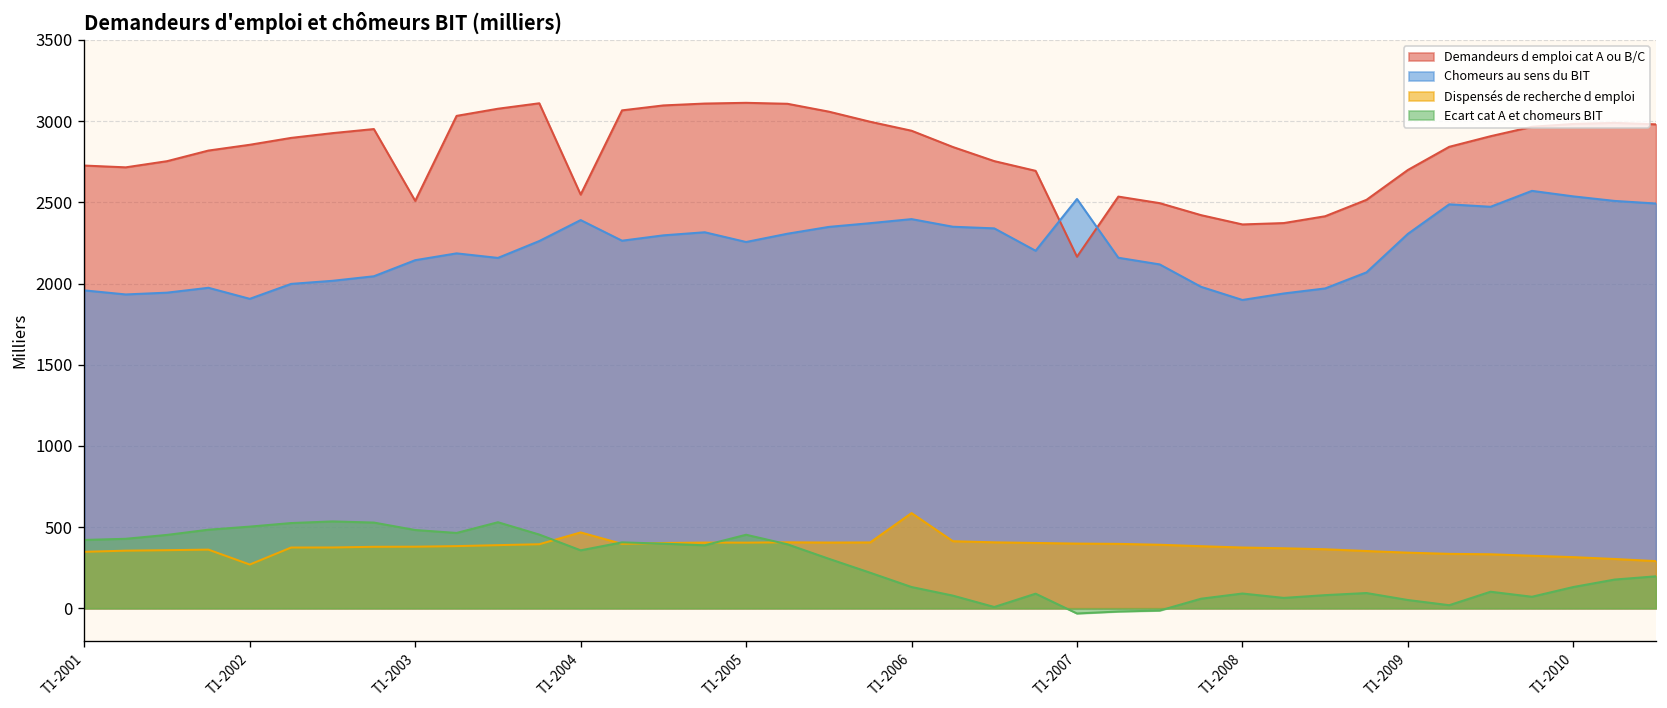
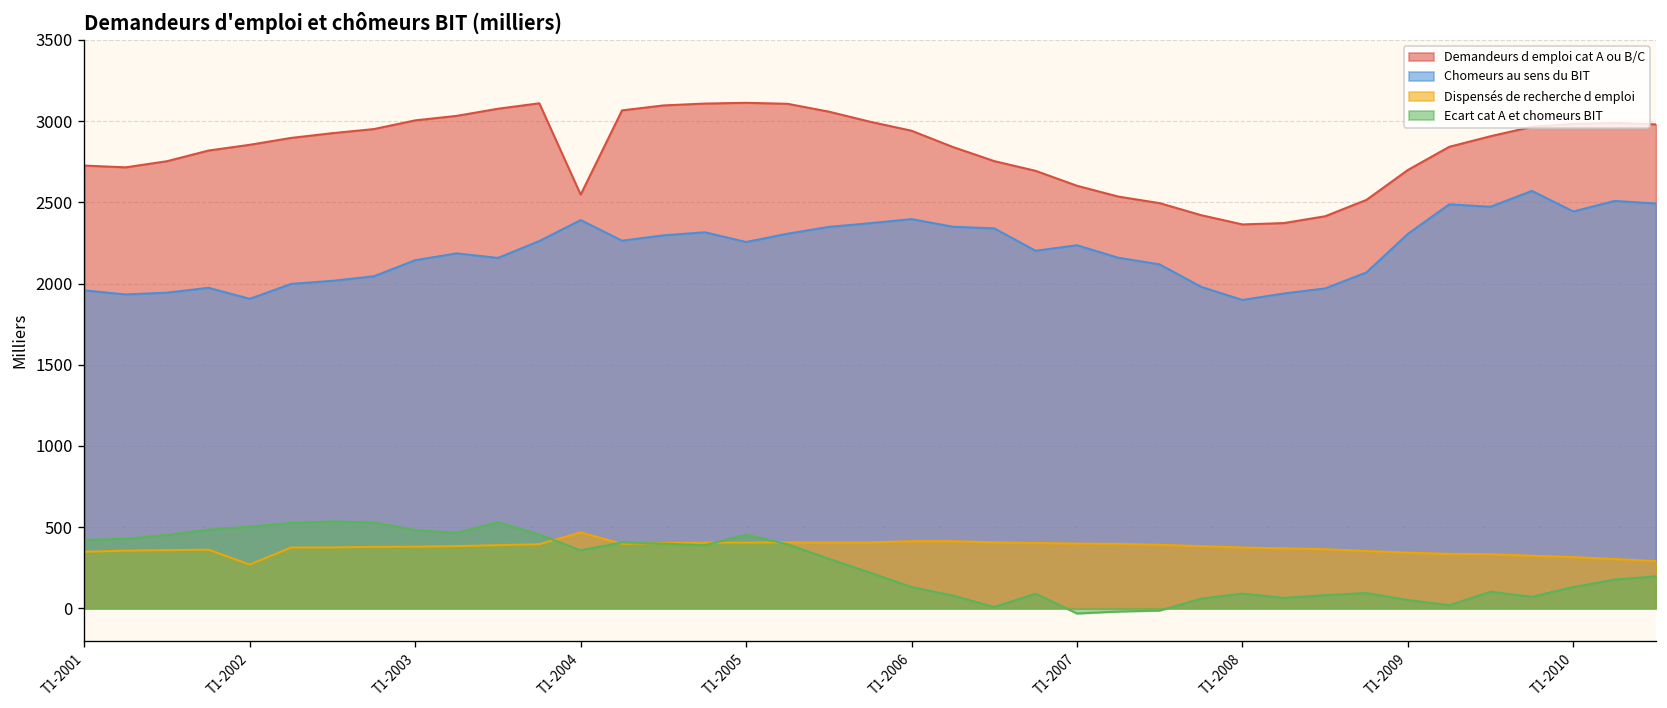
  {
    "Demandeurs d emploi cat A ou B/C": {
      "T1-2001": 2730,
      "T1-2002": 2850,
-     "T1-2003": 2510,
+     "T1-2003": 3010,
      "T1-2004": 2550,
      "T1-2005": 3110,
      "T1-2006": 2940,
-     "T1-2007": 2170,
+     "T1-2007": 2600,
      "T1-2008": 2360,
      "T1-2009": 2700
    },
    "Chomeurs au sens du BIT": {
      "T1-2001": 1960,
      "T1-2002": 1910,
      "T1-2003": 2140,
      "T1-2004": 2390,
      "T1-2005": 2260,
      "T1-2006": 2400,
-     "T1-2007": 2520,
+     "T1-2007": 2240,
      "T1-2008": 1900,
      "T1-2009": 2310,
-     "T1-2010": 2540
+     "T1-2010": 2440
    },
    "Dispensés de recherche d emploi": {
      "T1-2001": 350,
      "T1-2002": 270,
      "T1-2003": 380,
      "T1-2004": 470,
      "T1-2005": 400,
-     "T1-2006": 590,
+     "T1-2006": 410,
      "T1-2007": 400,
      "T1-2008": 370,
      "T1-2009": 340,
      "T1-2010": 320
    }
  }
